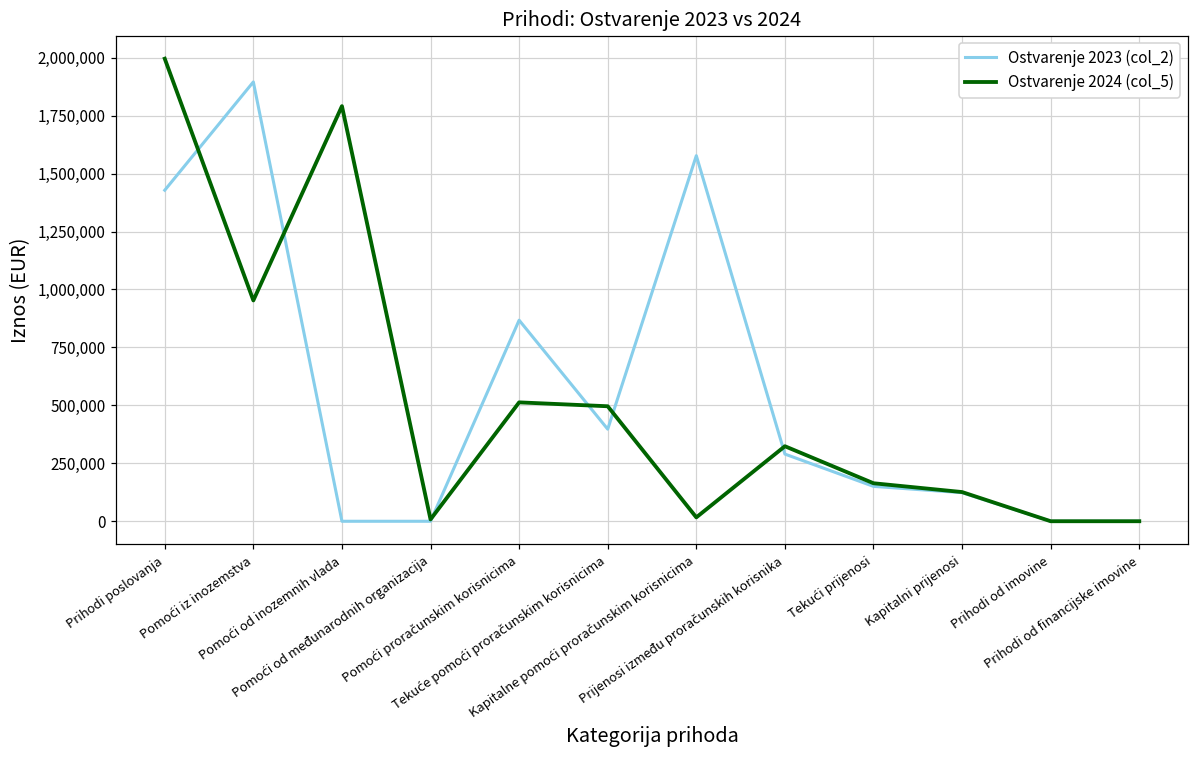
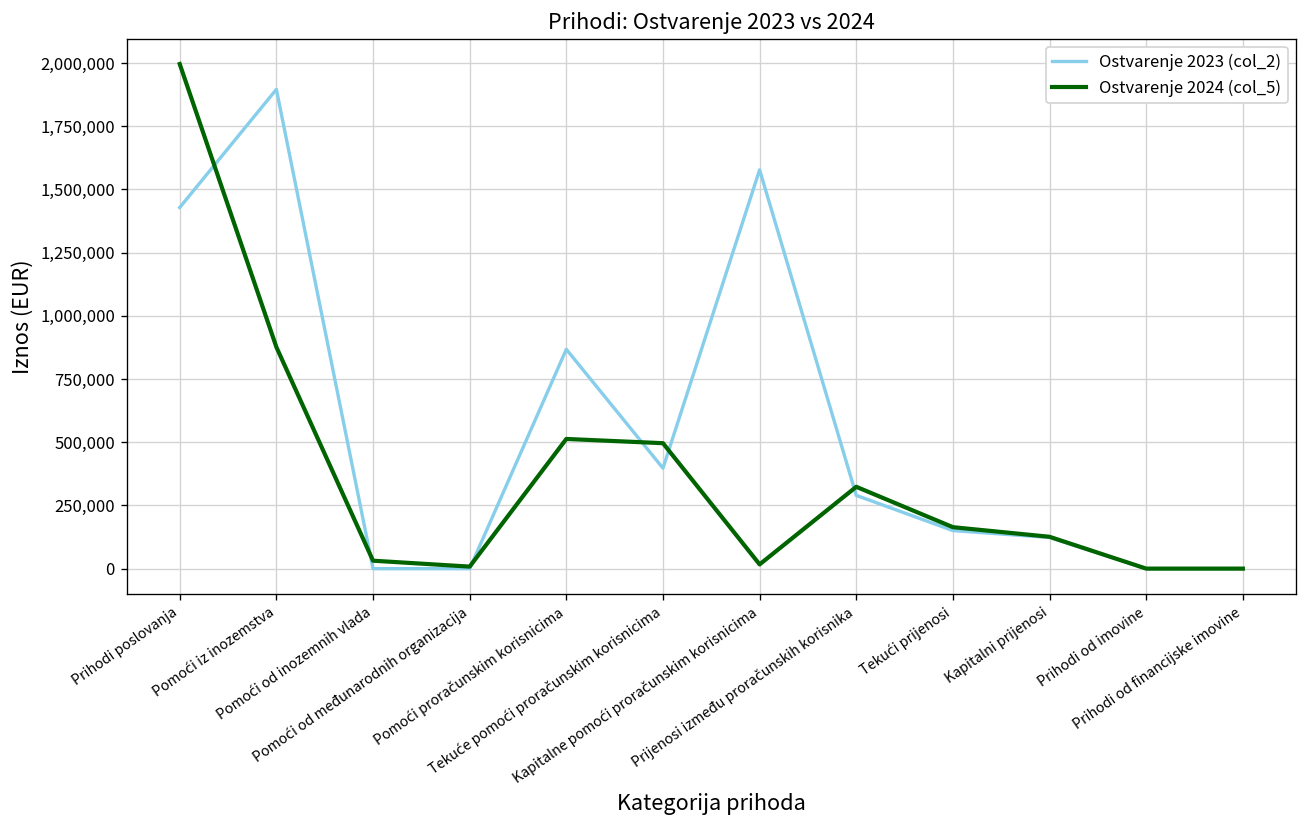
  {
    "Ostvarenje 2023 (col_2)": {
      "Prihodi poslovanja": "1,430,000",
      "Pomoći iz inozemstva": "1,900,000",
      "Pomoći od inozemnih vlada": "0",
      "Pomoći proračunskim korisnicima": "870,000",
      "Tekuće pomoći proračunskim korisnicima": "400,000",
      "Kapitalne pomoći proračunskim korisnicima": "1,580,000",
      "Prijenosi između proračunskih korisnika": "290,000",
      "Tekući prijenosi": "150,000"
    },
    "Ostvarenje 2024 (col_5)": {
      "Prihodi poslovanja": "2,000,000",
-     "Pomoći iz inozemstva": "950,000",
-     "Pomoći od inozemnih vlada": "1,790,000",
+     "Pomoći iz inozemstva": "880,000",
+     "Pomoći od inozemnih vlada": "30,000",
      "Pomoći proračunskim korisnicima": "510,000",
      "Tekuće pomoći proračunskim korisnicima": "500,000",
      "Kapitalne pomoći proračunskim korisnicima": "20,000",
      "Prijenosi između proračunskih korisnika": "320,000",
      "Tekući prijenosi": "160,000"
    }
  }
